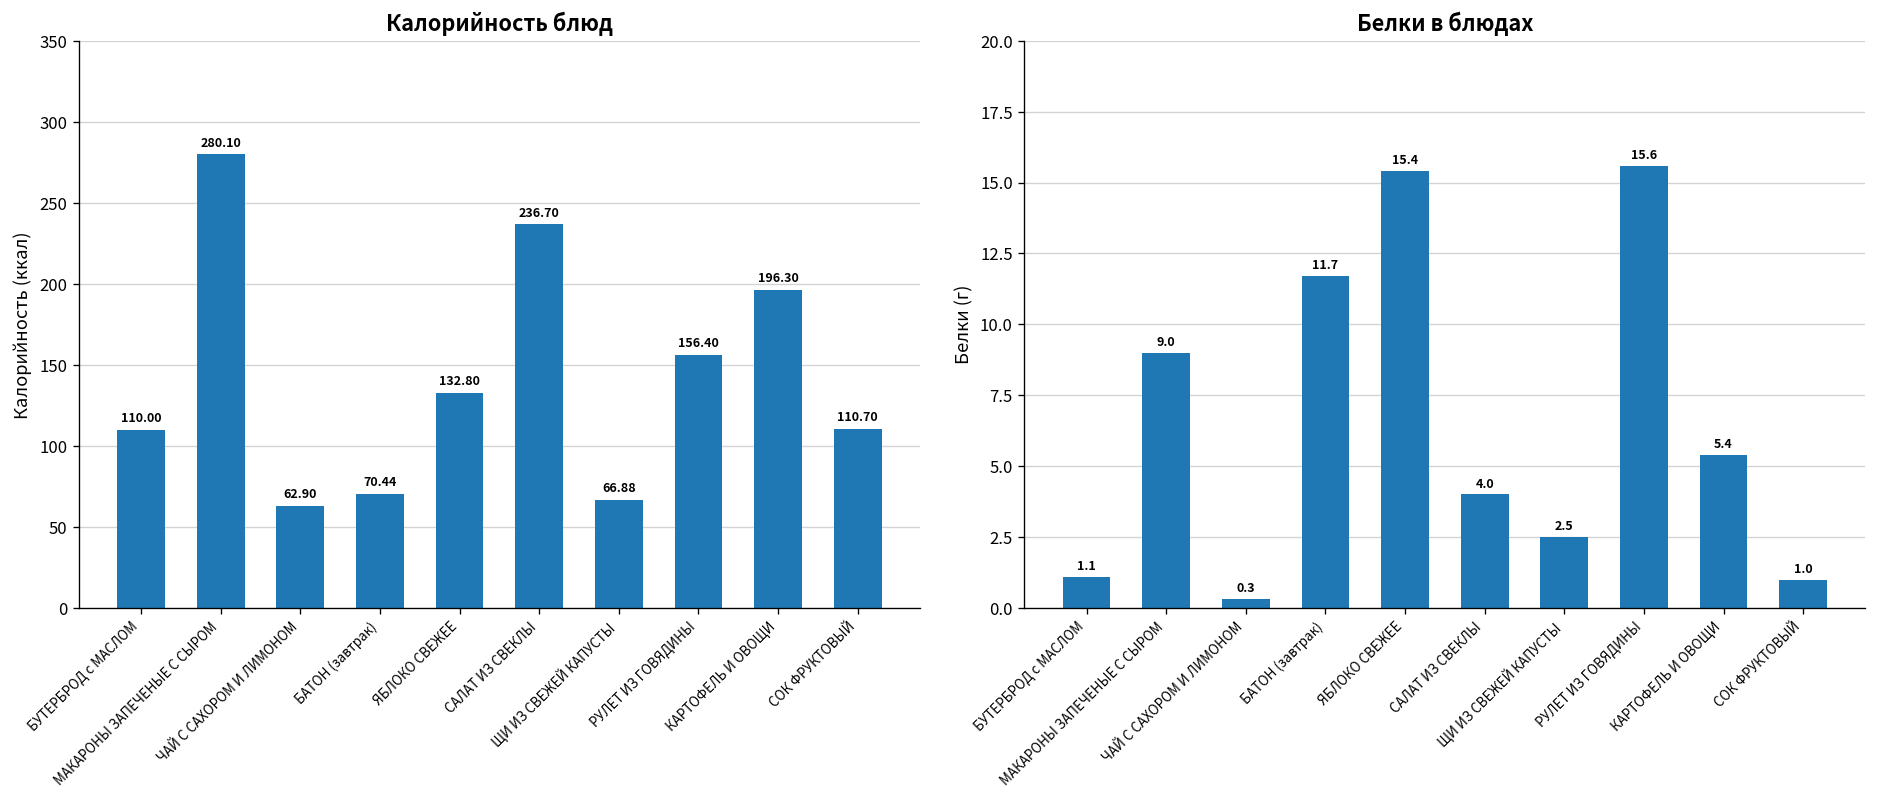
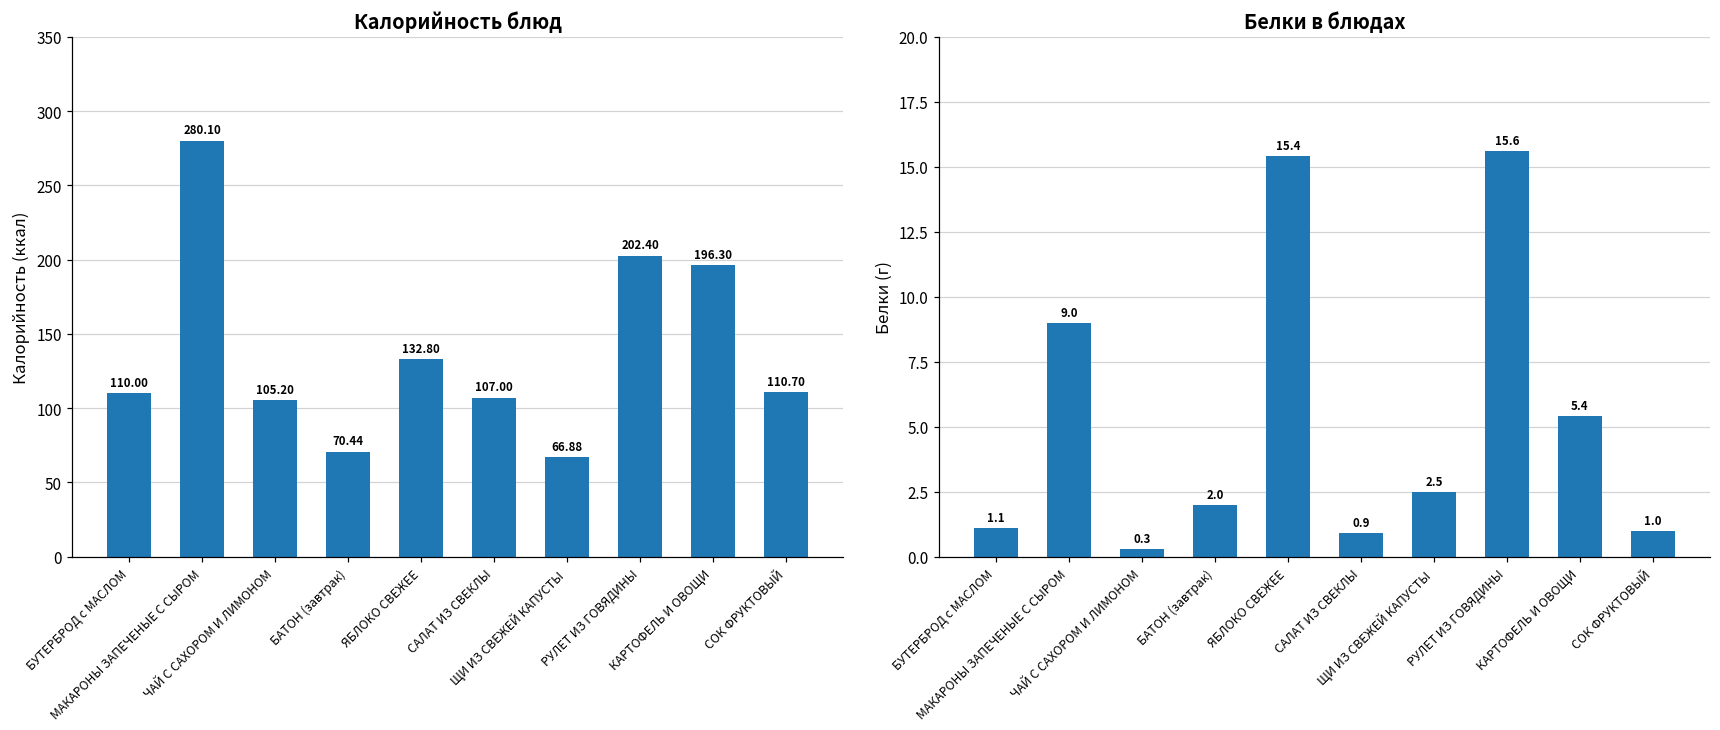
  {
    "Калорийность блюд": {
      "БУТЕРБРОД с МАСЛОМ": 110.00,
      "МАКАРОНЫ ЗАПЕЧЕНЫЕ С СЫРОМ": 280.10,
-     "ЧАЙ С САХОРОМ И ЛИМОНОМ": 62.90,
+     "ЧАЙ С САХОРОМ И ЛИМОНОМ": 105.20,
      "БАТОН (завтрак)": 70.44,
      "ЯБЛОКО СВЕЖЕЕ": 132.80,
-     "САЛАТ ИЗ СВЕКЛЫ": 236.70,
+     "САЛАТ ИЗ СВЕКЛЫ": 107.00,
      "ЩИ ИЗ СВЕЖЕЙ КАПУСТЫ": 66.88,
-     "РУЛЕТ ИЗ ГОВЯДИНЫ": 156.40,
+     "РУЛЕТ ИЗ ГОВЯДИНЫ": 202.40,
      "КАРТОФЕЛЬ И ОВОЩИ": 196.30,
      "СОК ФРУКТОВЫЙ": 110.70
    },
    "Белки в блюдах": {
      "БУТЕРБРОД с МАСЛОМ": 1.1,
      "МАКАРОНЫ ЗАПЕЧЕНЫЕ С СЫРОМ": 9.0,
      "ЧАЙ С САХОРОМ И ЛИМОНОМ": 0.3,
-     "БАТОН (завтрак)": 11.7,
+     "БАТОН (завтрак)": 2.0,
      "ЯБЛОКО СВЕЖЕЕ": 15.4,
-     "САЛАТ ИЗ СВЕКЛЫ": 4.0,
+     "САЛАТ ИЗ СВЕКЛЫ": 0.9,
      "ЩИ ИЗ СВЕЖЕЙ КАПУСТЫ": 2.5,
      "РУЛЕТ ИЗ ГОВЯДИНЫ": 15.6,
      "КАРТОФЕЛЬ И ОВОЩИ": 5.4,
      "СОК ФРУКТОВЫЙ": 1.0
    }
  }
